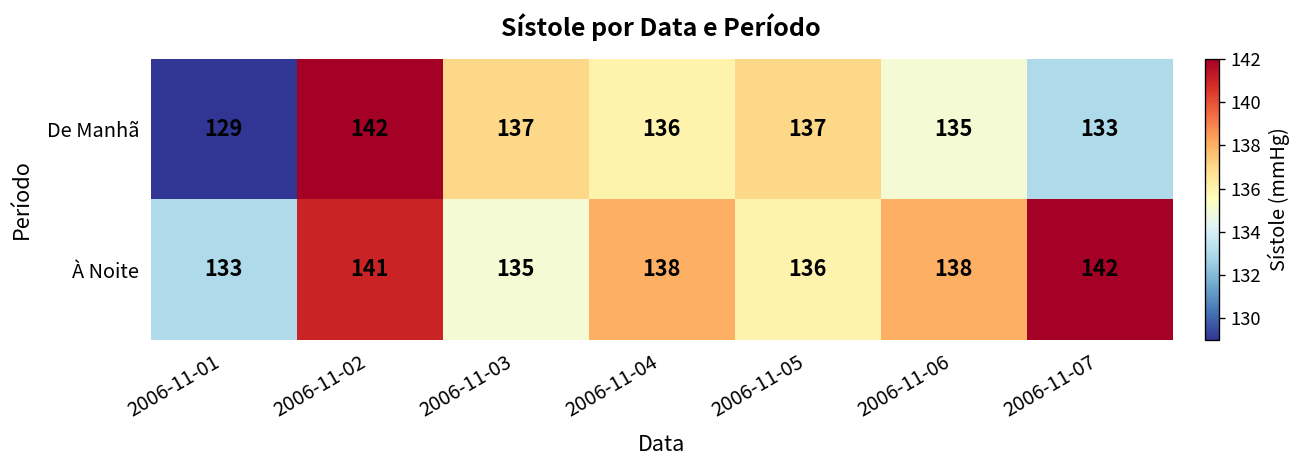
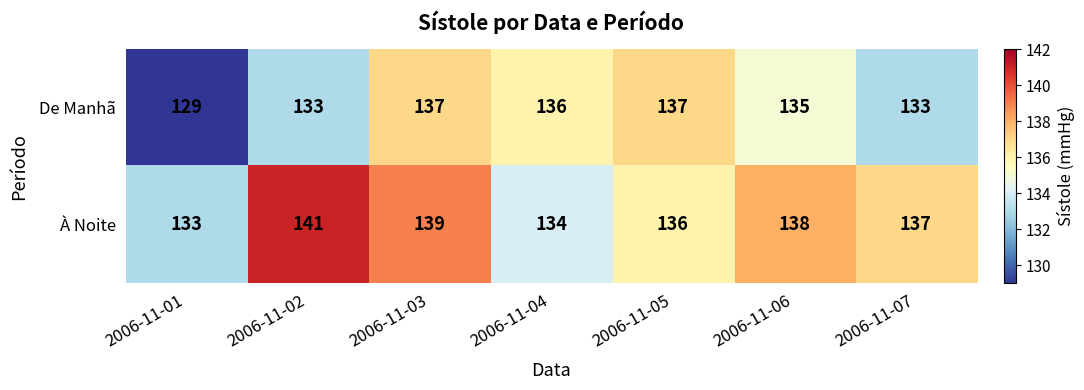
  {
    "De Manhã": {
      "2006-11-01": 129,
-     "2006-11-02": 142,
+     "2006-11-02": 133,
      "2006-11-03": 137,
      "2006-11-04": 136,
      "2006-11-05": 137,
      "2006-11-06": 135,
      "2006-11-07": 133
    },
    "À Noite": {
      "2006-11-01": 133,
      "2006-11-02": 141,
-     "2006-11-03": 135,
-     "2006-11-04": 138,
+     "2006-11-03": 139,
+     "2006-11-04": 134,
      "2006-11-05": 136,
      "2006-11-06": 138,
-     "2006-11-07": 142
+     "2006-11-07": 137
    }
  }
